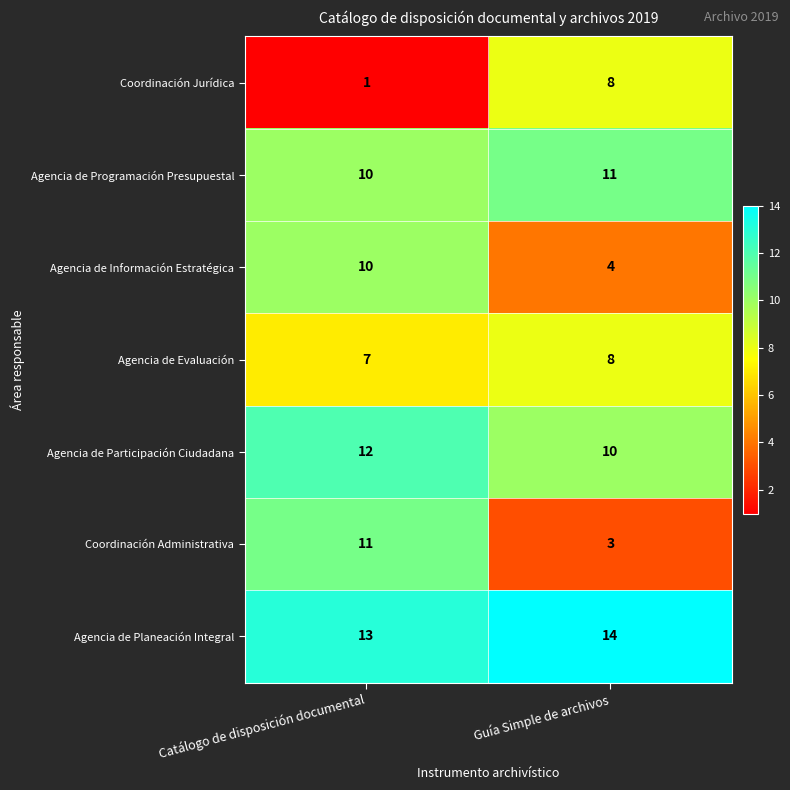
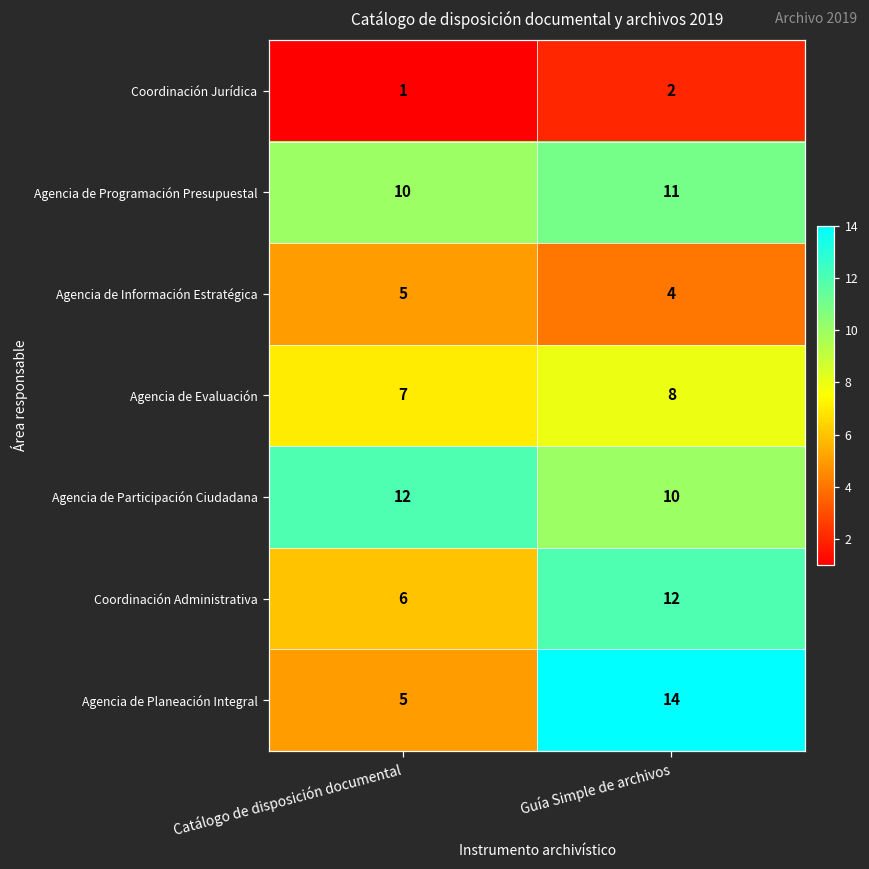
  {
    "Coordinación Jurídica": {
      "Catálogo de disposición documental": 1,
-     "Guía Simple de archivos": 8
+     "Guía Simple de archivos": 2
    },
    "Agencia de Programación Presupuestal": {
      "Catálogo de disposición documental": 10,
      "Guía Simple de archivos": 11
    },
    "Agencia de Información Estratégica": {
-     "Catálogo de disposición documental": 10,
+     "Catálogo de disposición documental": 5,
      "Guía Simple de archivos": 4
    },
    "Agencia de Evaluación": {
      "Catálogo de disposición documental": 7,
      "Guía Simple de archivos": 8
    },
    "Agencia de Participación Ciudadana": {
      "Catálogo de disposición documental": 12,
      "Guía Simple de archivos": 10
    },
    "Coordinación Administrativa": {
-     "Catálogo de disposición documental": 11,
-     "Guía Simple de archivos": 3
+     "Catálogo de disposición documental": 6,
+     "Guía Simple de archivos": 12
    },
    "Agencia de Planeación Integral": {
-     "Catálogo de disposición documental": 13,
+     "Catálogo de disposición documental": 5,
      "Guía Simple de archivos": 14
    }
  }
